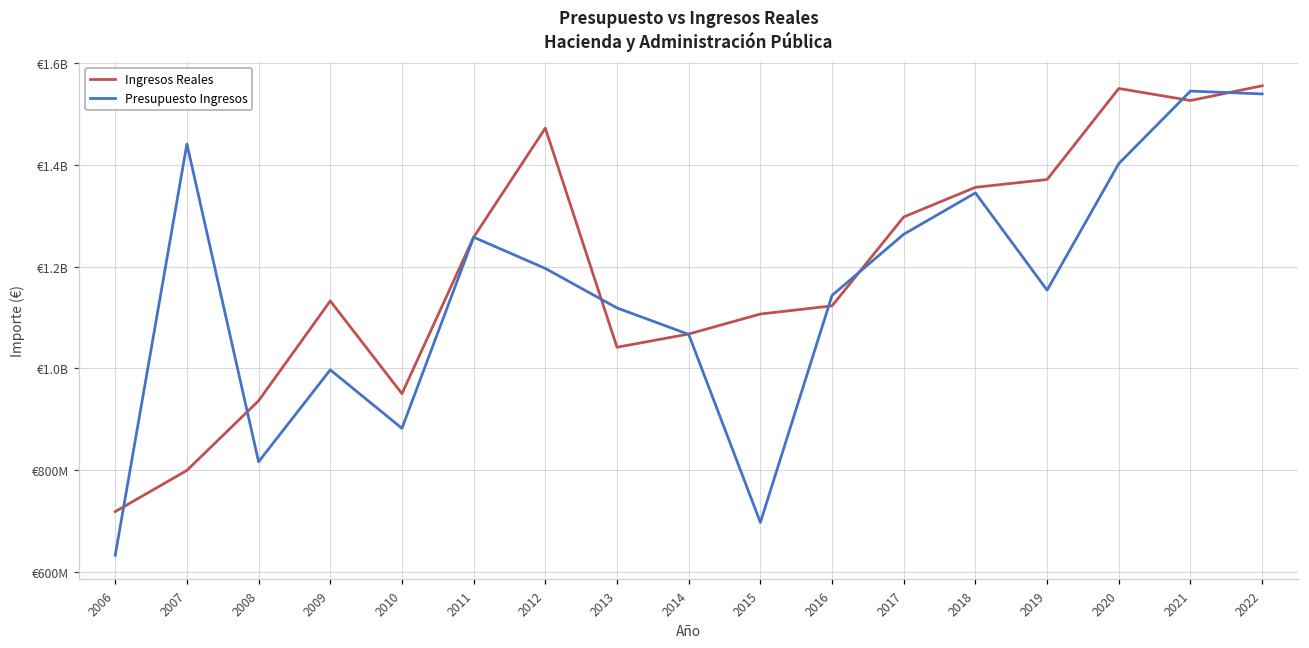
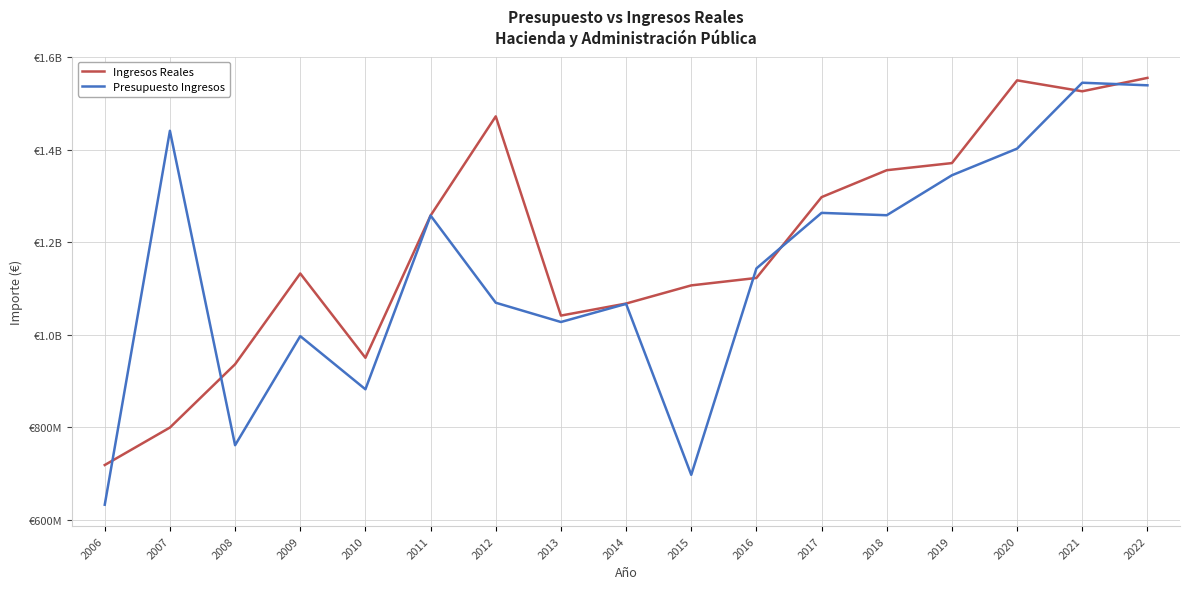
  {
    "Ingresos Reales": {
      "2006": "€720000000",
      "2007": "€800000000",
      "2008": "€940000000",
      "2009": "€1130000000",
      "2010": "€950000000",
      "2012": "€1470000000",
      "2013": "€1040000000",
      "2015": "€1110000000",
      "2016": "€1120000000",
      "2017": "€1300000000",
      "2018": "€1360000000",
      "2019": "€1370000000",
      "2020": "€1550000000",
      "2021": "€1530000000",
      "2022": "€1560000000"
    },
    "Presupuesto Ingresos": {
      "2006": "€630000000",
      "2007": "€1440000000",
-     "2008": "€820000000",
+     "2008": "€760000000",
      "2009": "€1000000000",
      "2010": "€880000000",
-     "2012": "€1200000000",
-     "2013": "€1120000000",
+     "2012": "€1070000000",
+     "2013": "€1030000000",
      "2015": "€700000000",
      "2016": "€1140000000",
      "2017": "€1260000000",
-     "2018": "€1340000000",
-     "2019": "€1150000000",
+     "2018": "€1260000000",
+     "2019": "€1340000000",
      "2020": "€1400000000",
      "2021": "€1540000000",
      "2022": "€1540000000"
    }
  }
